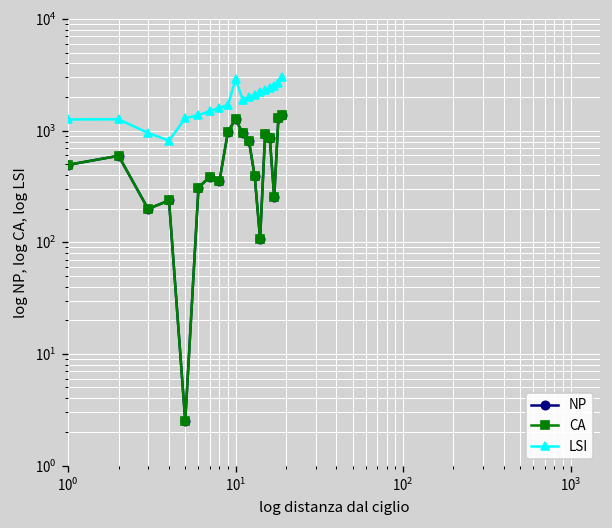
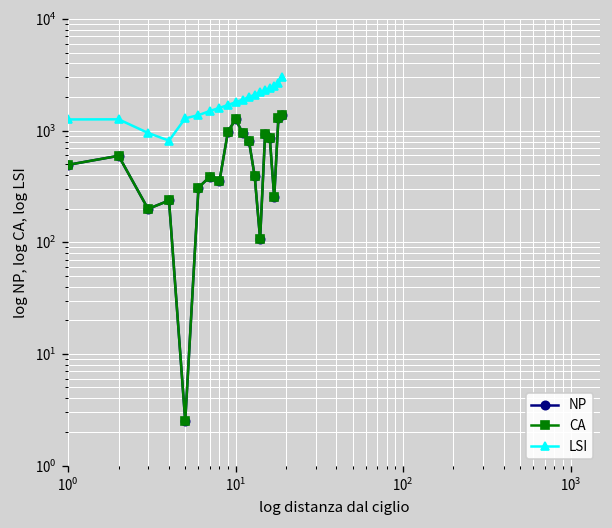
  {
    "CA": {
      "10^0": 500,
      "10^1": 1300
    },
    "LSI": {
      "10^0": 1300,
-     "10^1": 2900
+     "10^1": 1800
    }
  }
